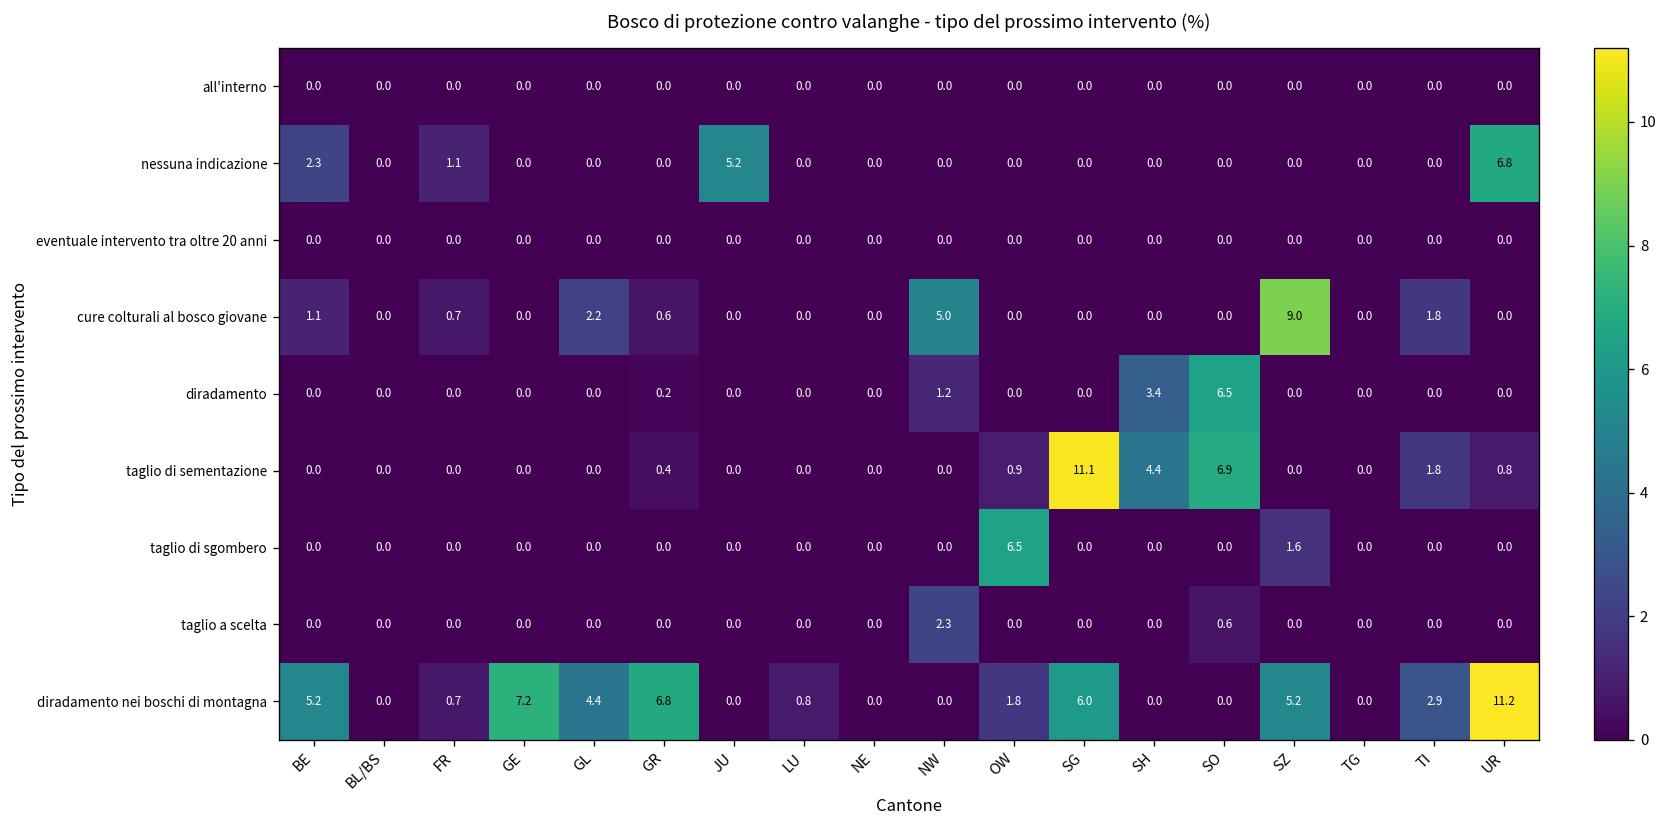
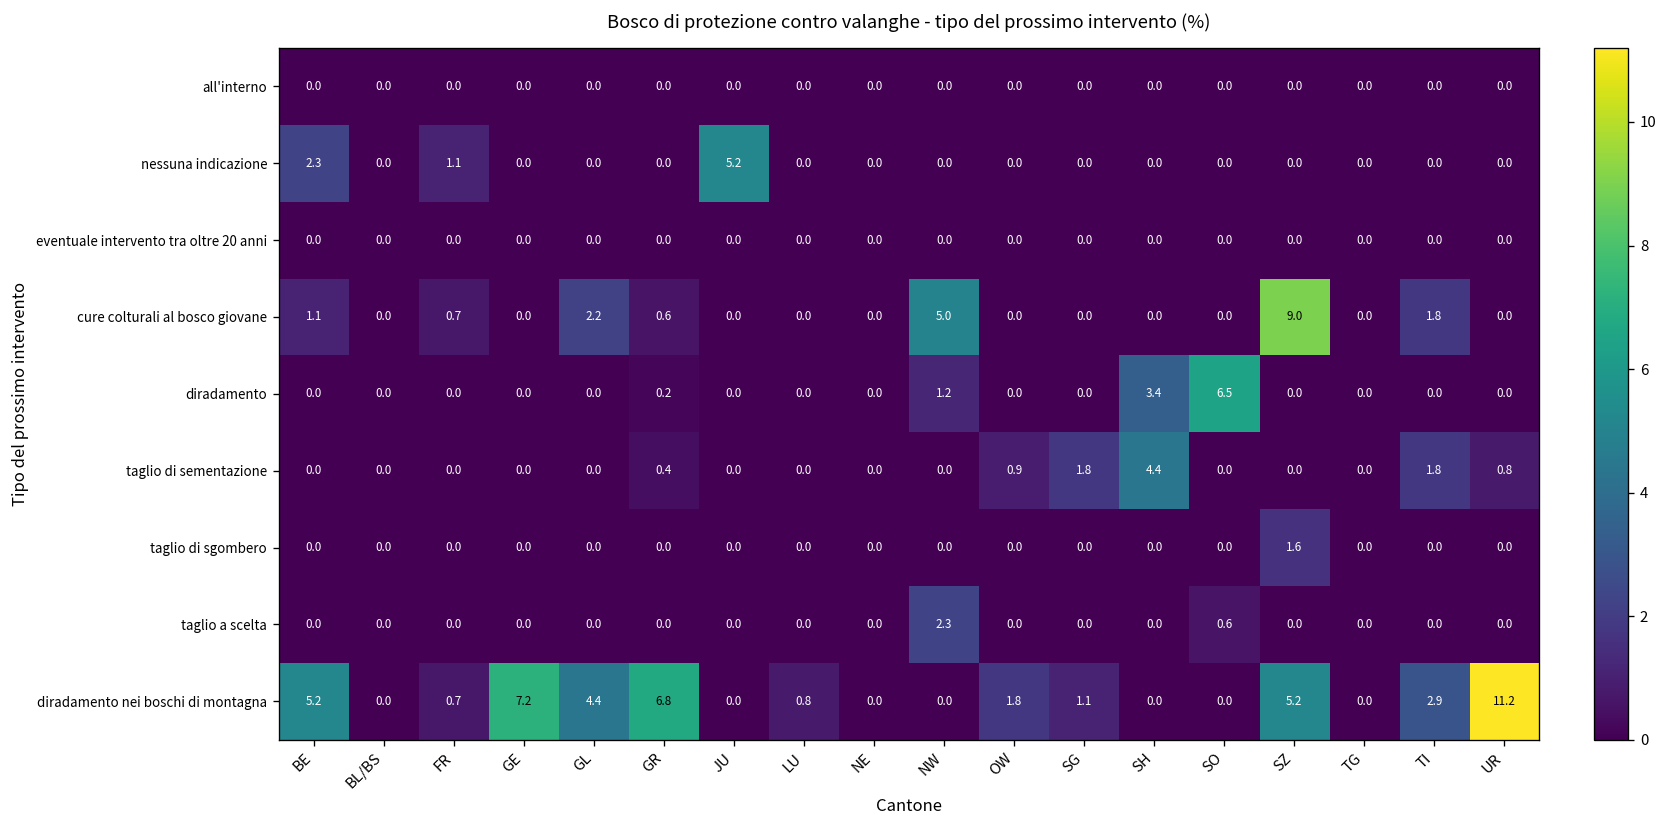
  {
    "all'interno": {
      "BE": 0.0,
      "BL/BS": 0.0,
      "FR": 0.0,
      "GE": 0.0,
      "GL": 0.0,
      "GR": 0.0,
      "JU": 0.0,
      "LU": 0.0,
      "NE": 0.0,
      "NW": 0.0,
      "OW": 0.0,
      "SG": 0.0,
      "SH": 0.0,
      "SO": 0.0,
      "SZ": 0.0,
      "TG": 0.0,
      "TI": 0.0,
      "UR": 0.0
    },
    "nessuna indicazione": {
      "BE": 2.3,
      "BL/BS": 0.0,
      "FR": 1.1,
      "GE": 0.0,
      "GL": 0.0,
      "GR": 0.0,
      "JU": 5.2,
      "LU": 0.0,
      "NE": 0.0,
      "NW": 0.0,
      "OW": 0.0,
      "SG": 0.0,
      "SH": 0.0,
      "SO": 0.0,
      "SZ": 0.0,
      "TG": 0.0,
      "TI": 0.0,
-     "UR": 6.8
+     "UR": 0.0
    },
    "eventuale intervento tra oltre 20 anni": {
      "BE": 0.0,
      "BL/BS": 0.0,
      "FR": 0.0,
      "GE": 0.0,
      "GL": 0.0,
      "GR": 0.0,
      "JU": 0.0,
      "LU": 0.0,
      "NE": 0.0,
      "NW": 0.0,
      "OW": 0.0,
      "SG": 0.0,
      "SH": 0.0,
      "SO": 0.0,
      "SZ": 0.0,
      "TG": 0.0,
      "TI": 0.0,
      "UR": 0.0
    },
    "cure colturali al bosco giovane": {
      "BE": 1.1,
      "BL/BS": 0.0,
      "FR": 0.7,
      "GE": 0.0,
      "GL": 2.2,
      "GR": 0.6,
      "JU": 0.0,
      "LU": 0.0,
      "NE": 0.0,
      "NW": 5.0,
      "OW": 0.0,
      "SG": 0.0,
      "SH": 0.0,
      "SO": 0.0,
      "SZ": 9.0,
      "TG": 0.0,
      "TI": 1.8,
      "UR": 0.0
    },
    "diradamento": {
      "BE": 0.0,
      "BL/BS": 0.0,
      "FR": 0.0,
      "GE": 0.0,
      "GL": 0.0,
      "GR": 0.2,
      "JU": 0.0,
      "LU": 0.0,
      "NE": 0.0,
      "NW": 1.2,
      "OW": 0.0,
      "SG": 0.0,
      "SH": 3.4,
      "SO": 6.5,
      "SZ": 0.0,
      "TG": 0.0,
      "TI": 0.0,
      "UR": 0.0
    },
    "taglio di sementazione": {
      "BE": 0.0,
      "BL/BS": 0.0,
      "FR": 0.0,
      "GE": 0.0,
      "GL": 0.0,
      "GR": 0.4,
      "JU": 0.0,
      "LU": 0.0,
      "NE": 0.0,
      "NW": 0.0,
      "OW": 0.9,
-     "SG": 11.1,
+     "SG": 1.8,
      "SH": 4.4,
-     "SO": 6.9,
+     "SO": 0.0,
      "SZ": 0.0,
      "TG": 0.0,
      "TI": 1.8,
      "UR": 0.8
    },
    "taglio di sgombero": {
      "BE": 0.0,
      "BL/BS": 0.0,
      "FR": 0.0,
      "GE": 0.0,
      "GL": 0.0,
      "GR": 0.0,
      "JU": 0.0,
      "LU": 0.0,
      "NE": 0.0,
      "NW": 0.0,
-     "OW": 6.5,
+     "OW": 0.0,
      "SG": 0.0,
      "SH": 0.0,
      "SO": 0.0,
      "SZ": 1.6,
      "TG": 0.0,
      "TI": 0.0,
      "UR": 0.0
    },
    "taglio a scelta": {
      "BE": 0.0,
      "BL/BS": 0.0,
      "FR": 0.0,
      "GE": 0.0,
      "GL": 0.0,
      "GR": 0.0,
      "JU": 0.0,
      "LU": 0.0,
      "NE": 0.0,
      "NW": 2.3,
      "OW": 0.0,
      "SG": 0.0,
      "SH": 0.0,
      "SO": 0.6,
      "SZ": 0.0,
      "TG": 0.0,
      "TI": 0.0,
      "UR": 0.0
    },
    "diradamento nei boschi di montagna": {
      "BE": 5.2,
      "BL/BS": 0.0,
      "FR": 0.7,
      "GE": 7.2,
      "GL": 4.4,
      "GR": 6.8,
      "JU": 0.0,
      "LU": 0.8,
      "NE": 0.0,
      "NW": 0.0,
      "OW": 1.8,
-     "SG": 6.0,
+     "SG": 1.1,
      "SH": 0.0,
      "SO": 0.0,
      "SZ": 5.2,
      "TG": 0.0,
      "TI": 2.9,
      "UR": 11.2
    }
  }
